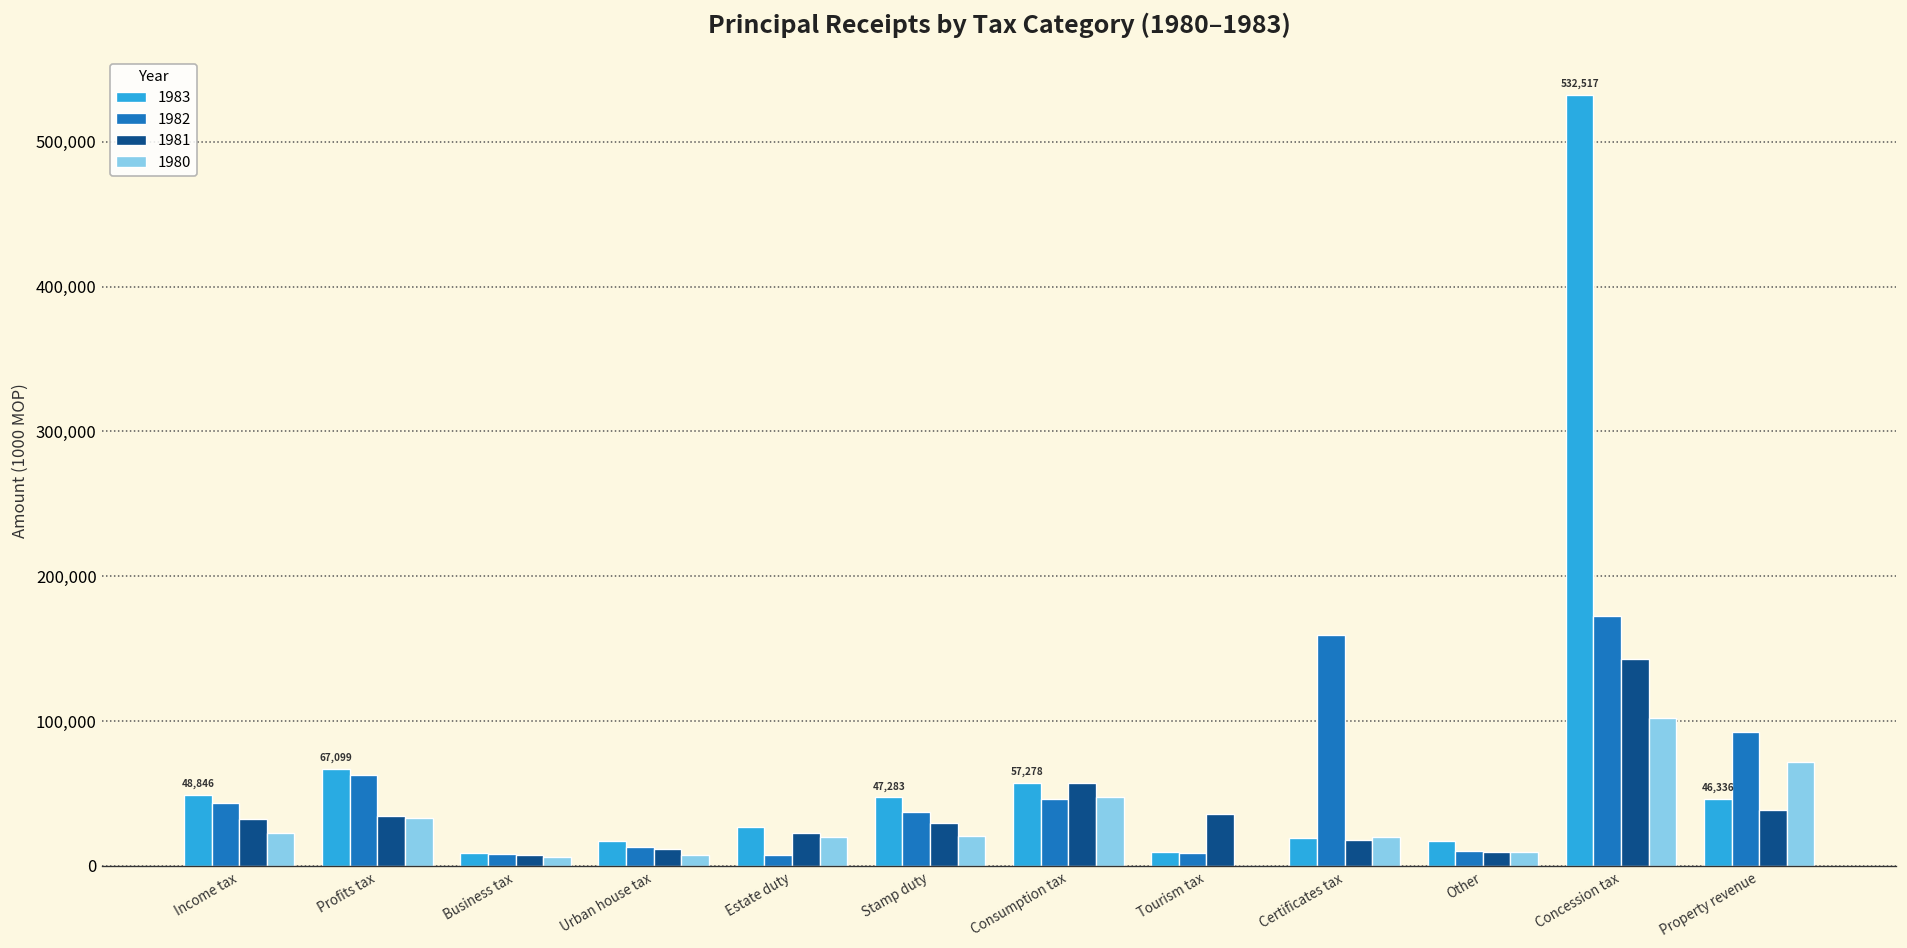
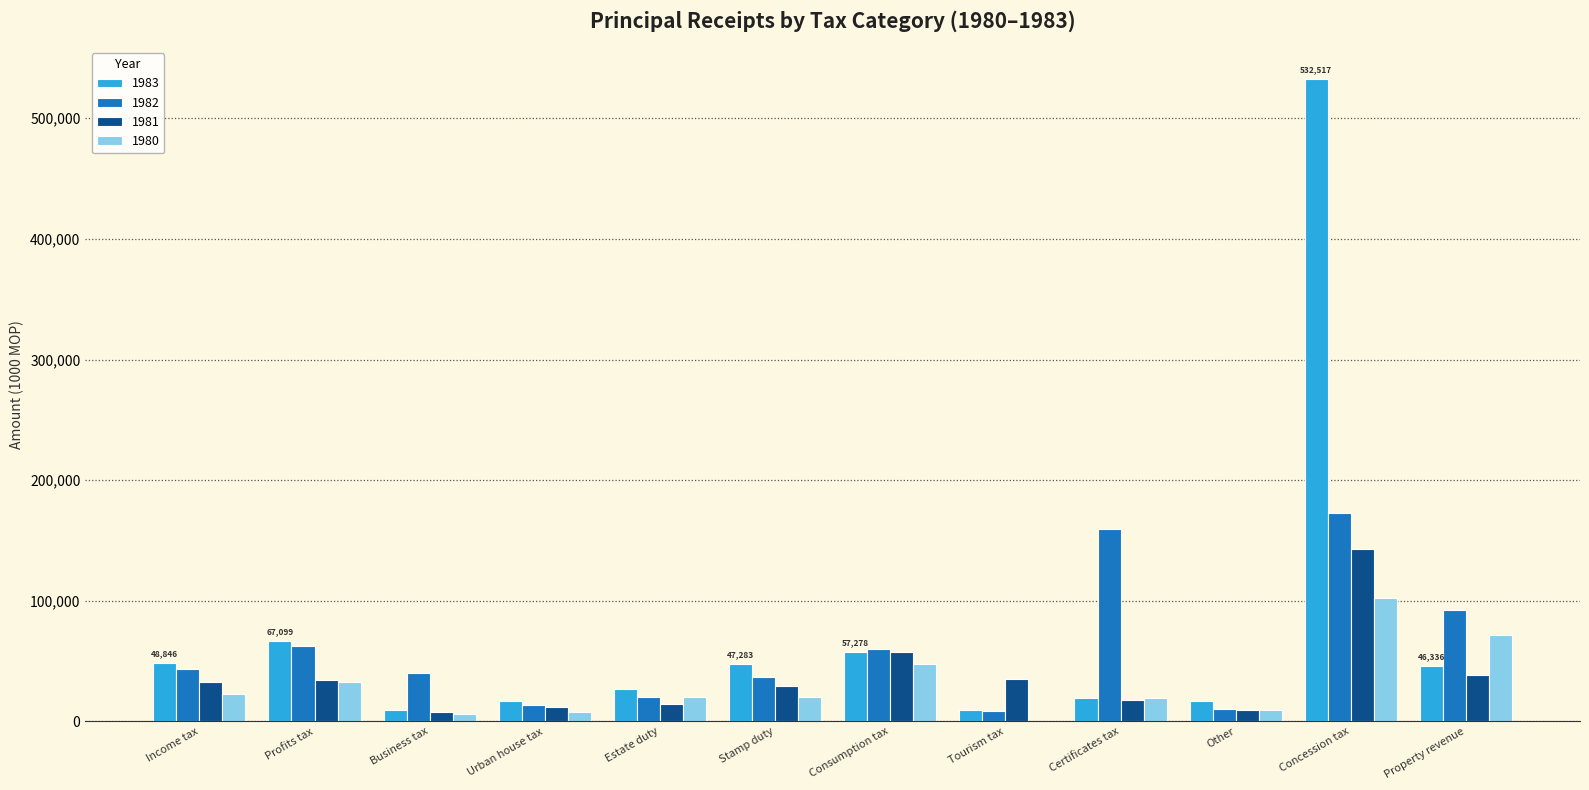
  {
    "1983": {
      "Income tax": "48,846",
      "Profits tax": "67,099",
      "Stamp duty": "47,283",
      "Consumption tax": "57,278",
      "Concession tax": "532,517",
      "Property revenue": "46,336"
    },
    "1982": {
      "Income tax": "43,000",
      "Profits tax": "63,000",
-     "Business tax": "8,000",
+     "Business tax": "40,000",
      "Urban house tax": "13,000",
-     "Estate duty": "7,000",
+     "Estate duty": "21,000",
      "Stamp duty": "37,000",
-     "Consumption tax": "46,000",
+     "Consumption tax": "60,000",
      "Tourism tax": "9,000",
      "Certificates tax": "159,000",
      "Other": "10,000",
      "Concession tax": "172,000",
      "Property revenue": "92,000"
    },
    "1981": {
      "Income tax": "33,000",
      "Profits tax": "34,000",
      "Business tax": "7,000",
      "Urban house tax": "12,000",
-     "Estate duty": "23,000",
+     "Estate duty": "14,000",
      "Stamp duty": "30,000",
      "Consumption tax": "57,000",
      "Tourism tax": "35,000",
      "Certificates tax": "18,000",
      "Other": "9,000",
      "Concession tax": "143,000",
      "Property revenue": "38,000"
    },
    "1980": {
      "Income tax": "23,000",
      "Profits tax": "33,000",
      "Business tax": "6,000",
      "Urban house tax": "8,000",
      "Estate duty": "20,000",
      "Stamp duty": "21,000",
      "Consumption tax": "47,000",
      "Tourism tax": "0",
      "Certificates tax": "20,000",
      "Other": "9,000",
      "Concession tax": "102,000",
      "Property revenue": "72,000"
    }
  }
